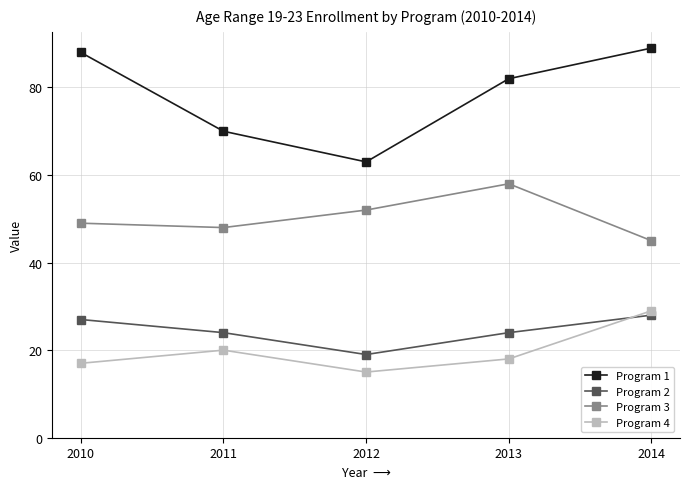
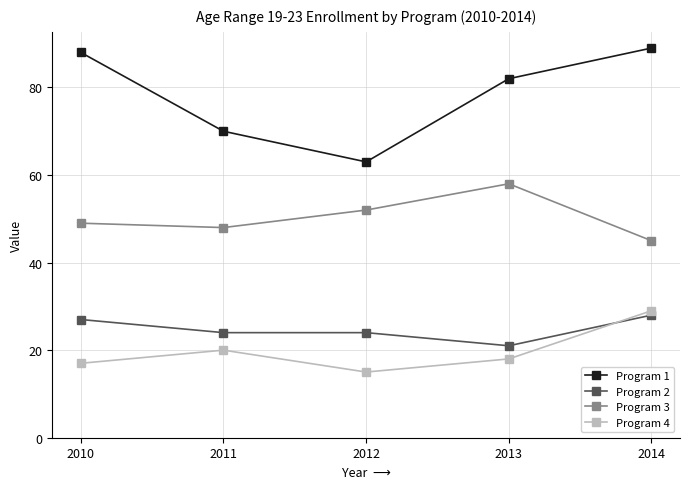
  {
    "Program 1": {
      "2010": 88,
      "2011": 70,
      "2012": 63,
      "2013": 82,
      "2014": 89
    },
    "Program 2": {
      "2010": 27,
      "2011": 24,
-     "2012": 19,
-     "2013": 24,
+     "2012": 24,
+     "2013": 21,
      "2014": 28
    },
    "Program 3": {
      "2010": 49,
      "2011": 48,
      "2012": 52,
      "2013": 58,
      "2014": 45
    },
    "Program 4": {
      "2010": 17,
      "2011": 20,
      "2012": 15,
      "2013": 18,
      "2014": 29
    }
  }
